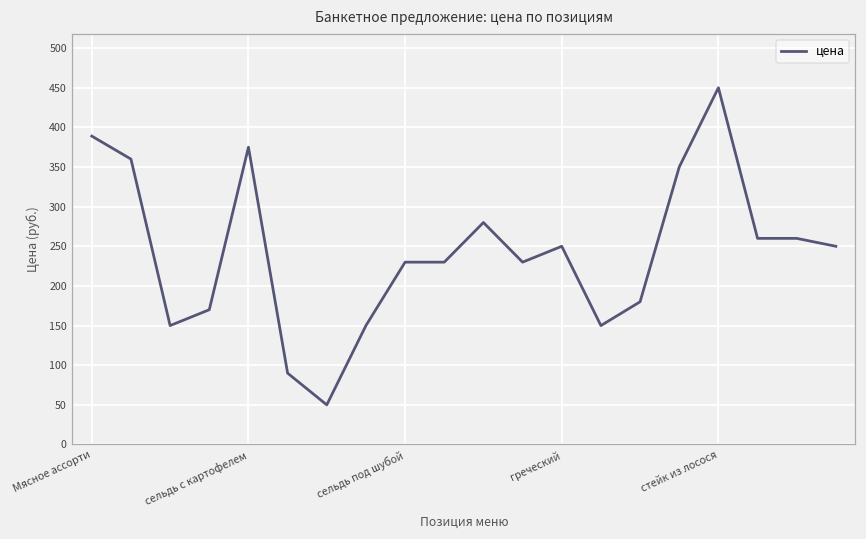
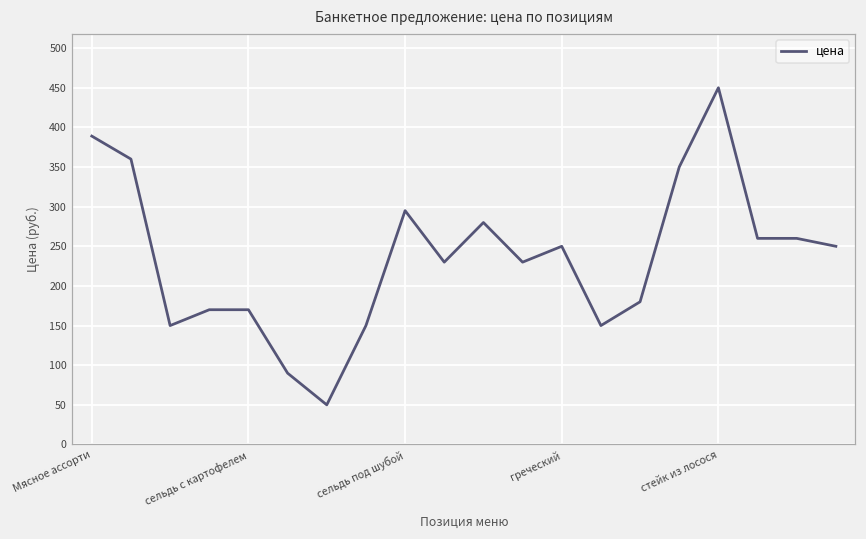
  {
    "Мясное ассорти": 390,
-   "сельдь с картофелем": 380,
-   "сельдь под шубой": 230,
+   "сельдь с картофелем": 170,
+   "сельдь под шубой": 300,
    "греческий": 250,
    "стейк из лосося": 450
  }
